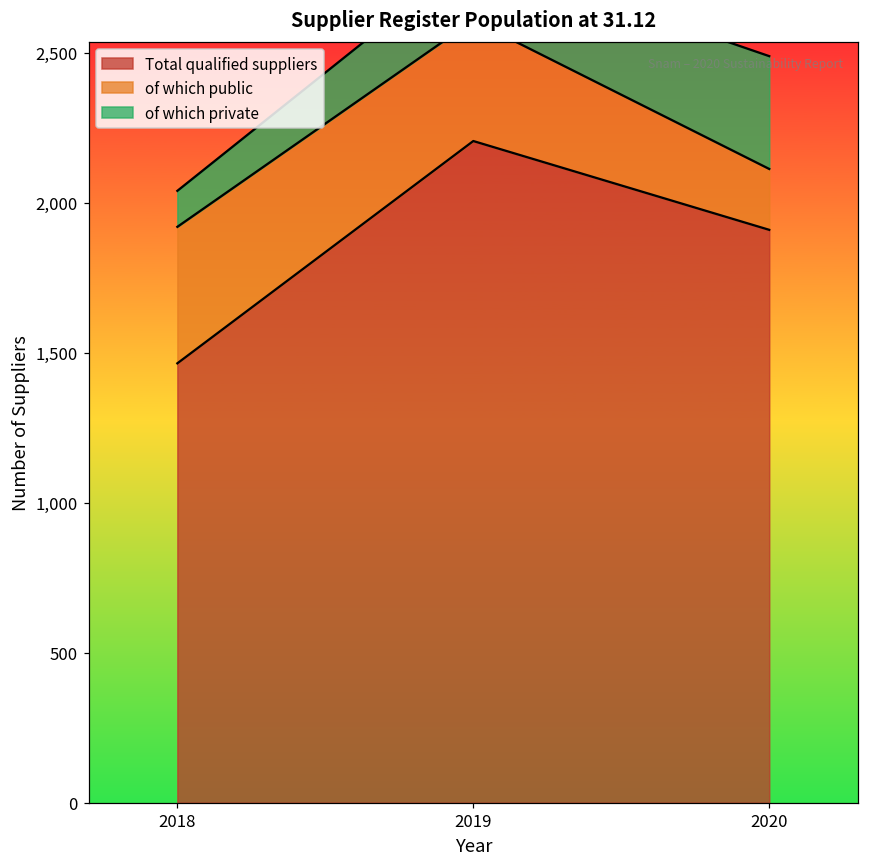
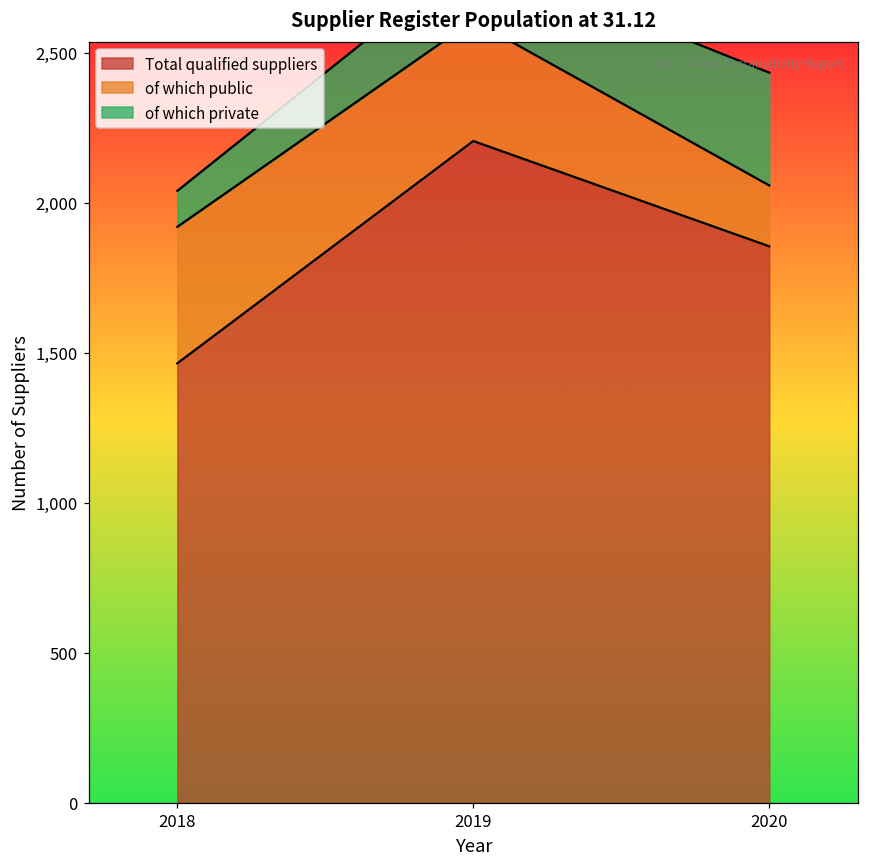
  {
    "Total qualified suppliers": {
      "2018": "1,470",
      "2019": "2,210",
-     "2020": "1,910"
+     "2020": "1,860"
    },
    "of which public": {
      "2018": "460",
      "2020": "200"
    },
    "of which private": {
      "2018": "120",
      "2020": "380"
    }
  }
